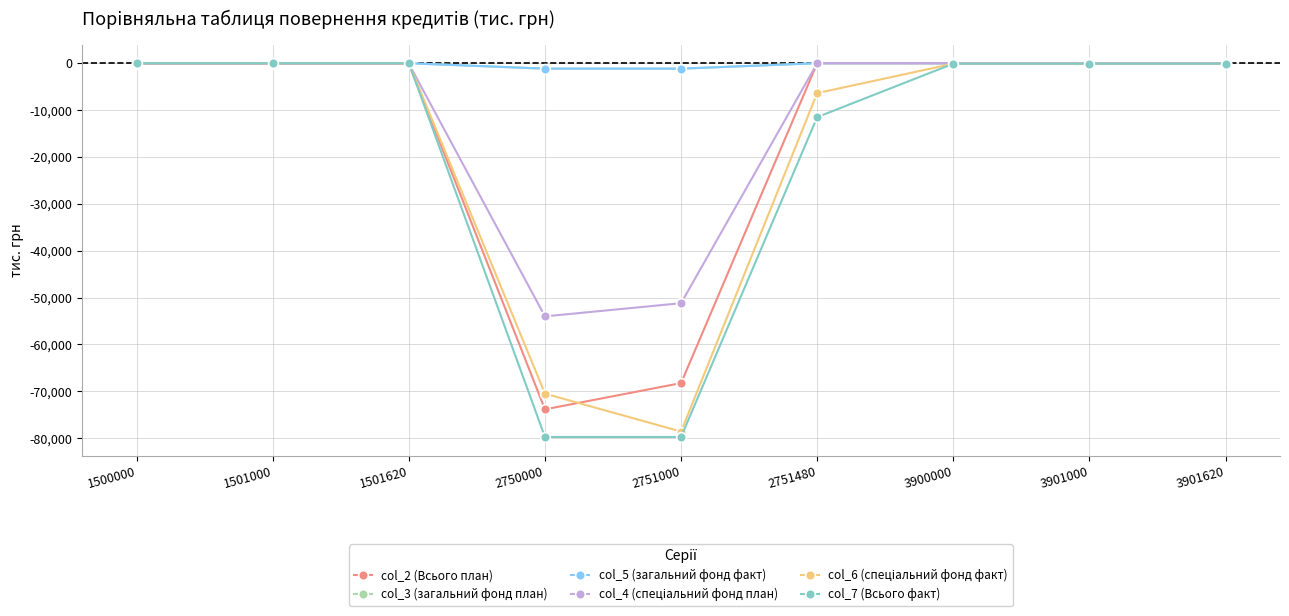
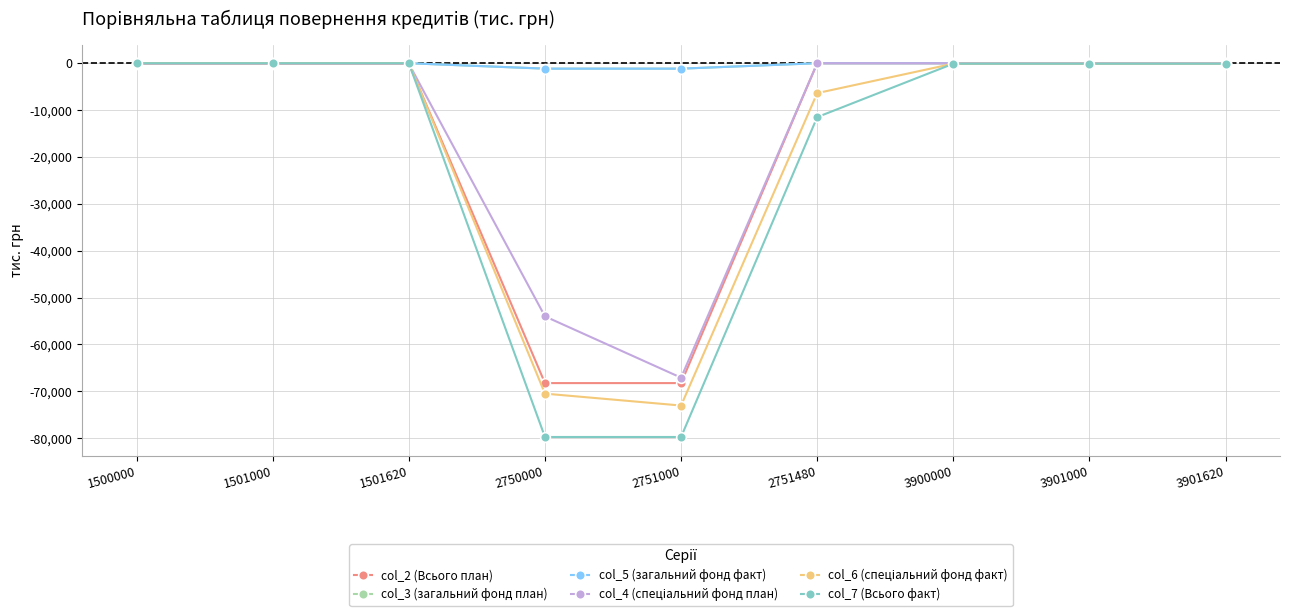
  {
    "col_2 (Всього план)": {
-     "2750000": "-74,000",
+     "2750000": "-68,000",
      "2751000": "-68,000"
    },
    "col_4 (спеціальний фонд план)": {
      "2750000": "-54,000",
-     "2751000": "-51,000"
+     "2751000": "-67,000"
    },
    "col_6 (спеціальний фонд факт)": {
      "2750000": "-71,000",
-     "2751000": "-79,000",
+     "2751000": "-73,000",
      "2751480": "-6,000"
    }
  }
